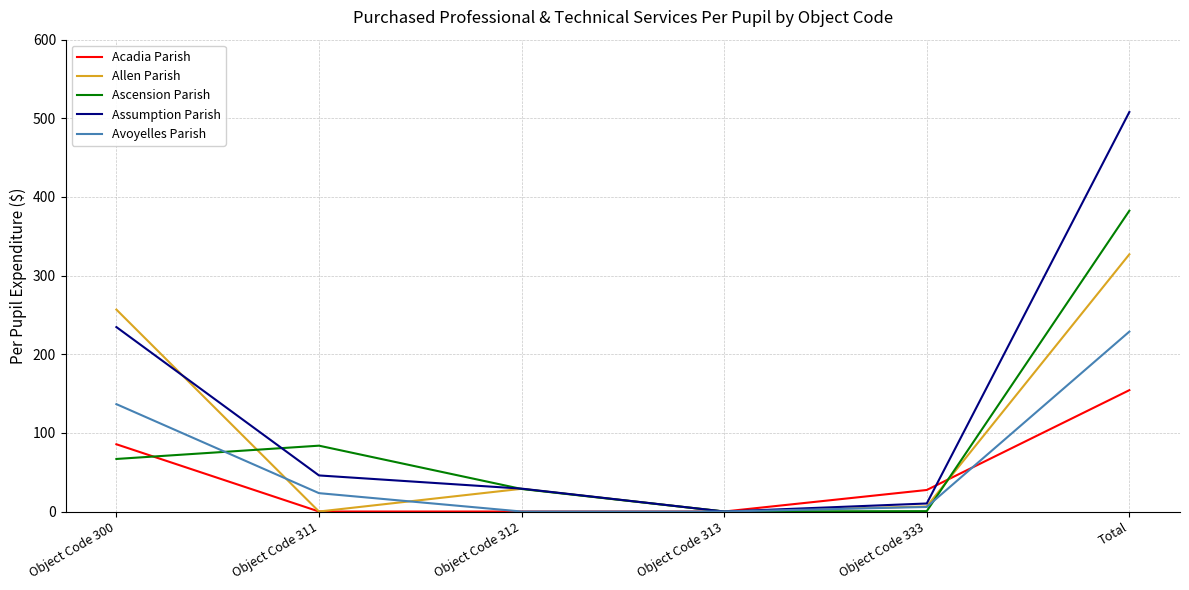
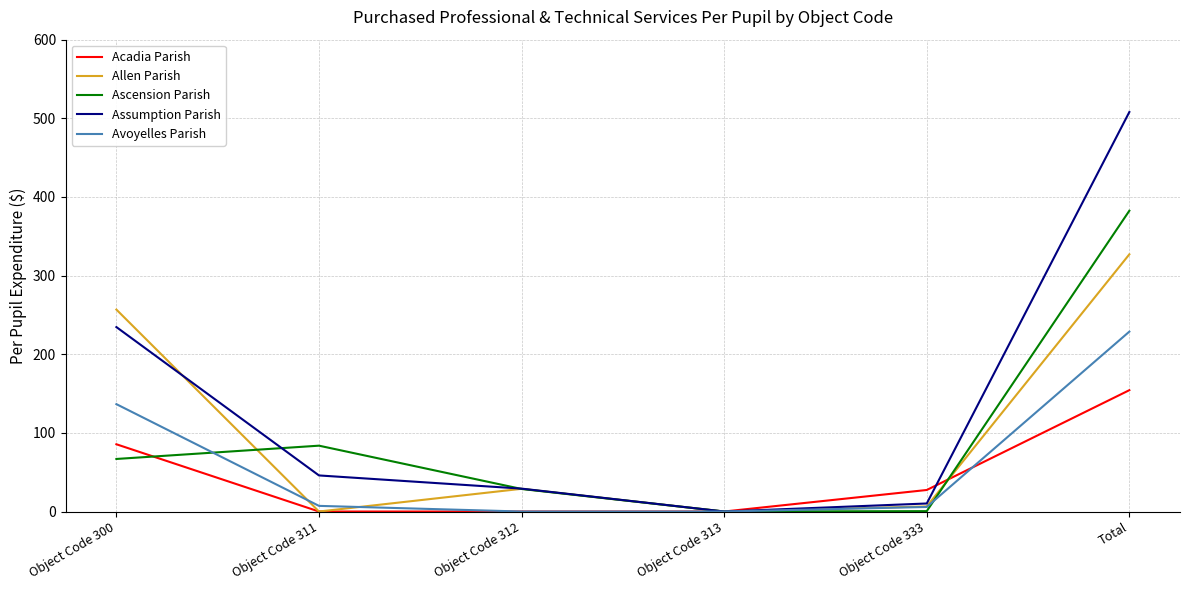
  {
    "Acadia Parish": {
      "Object Code 300": 90,
      "Object Code 333": 30,
      "Total": 150
    },
    "Allen Parish": {
      "Object Code 300": 260,
      "Total": 330
    },
    "Ascension Parish": {
      "Object Code 300": 70,
      "Object Code 311": 80,
      "Object Code 333": 0,
      "Total": 380
    },
    "Assumption Parish": {
      "Object Code 300": 230,
      "Object Code 311": 50,
      "Object Code 333": 10,
      "Total": 510
    },
    "Avoyelles Parish": {
      "Object Code 300": 140,
-     "Object Code 311": 20,
+     "Object Code 311": 10,
      "Total": 230
    }
  }
